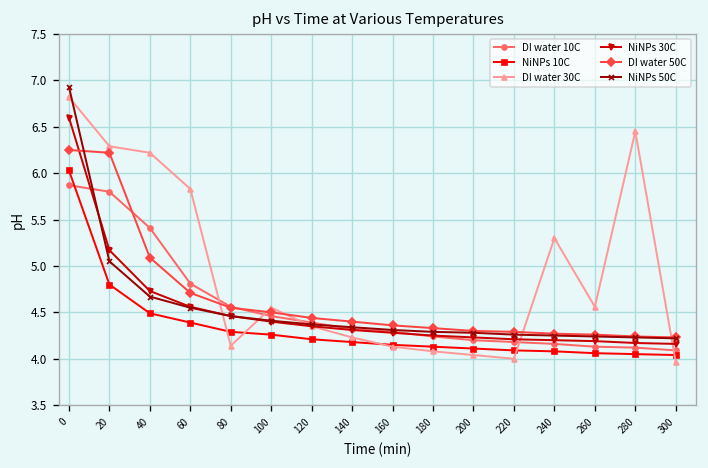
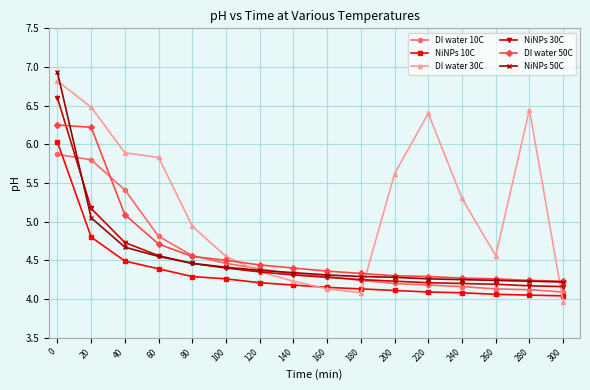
  {
    "DI water 30C": {
      "0": 6.8,
-     "20": 6.3,
-     "40": 6.2,
+     "20": 6.5,
+     "40": 5.9,
      "60": 5.8,
-     "80": 4.1,
+     "80": 4.9,
      "100": 4.6,
      "140": 4.2,
      "180": 4.1,
-     "200": 4.0,
-     "220": 4.0,
+     "200": 5.6,
+     "220": 6.4,
      "240": 5.3,
      "260": 4.6,
      "280": 6.5,
      "300": 4.0
    }
  }
